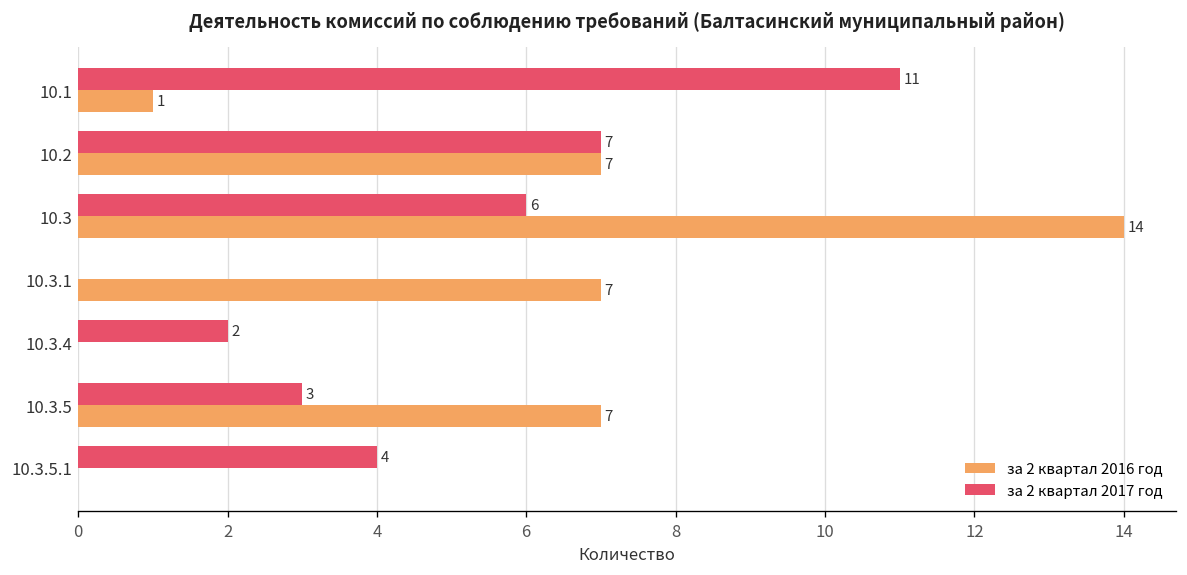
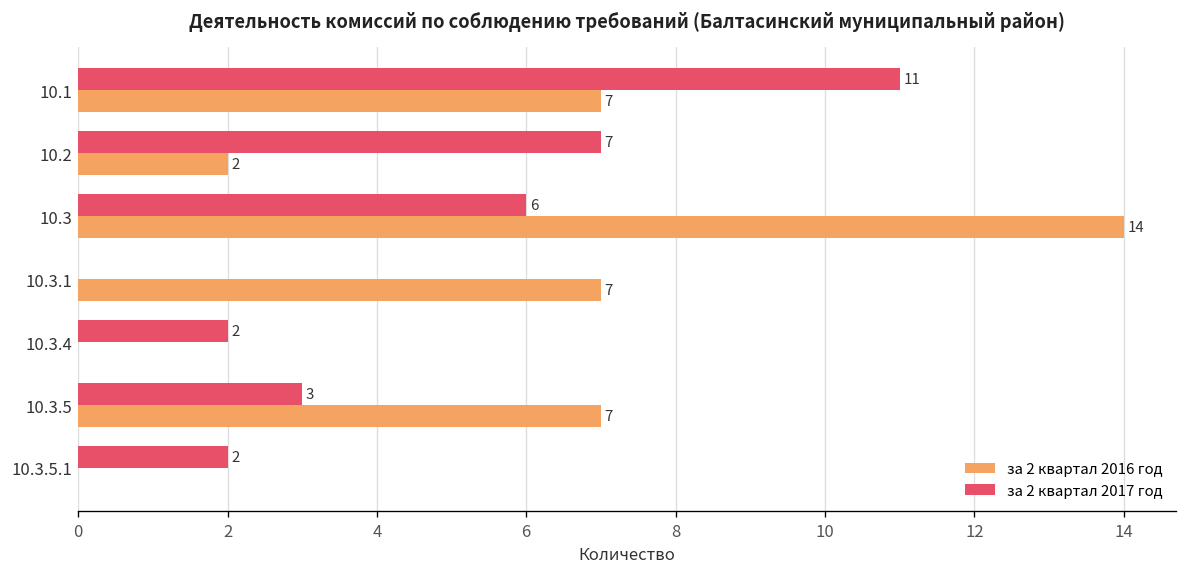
  {
    "за 2 квартал 2016 год": {
-     "10.1": 1,
-     "10.2": 7,
+     "10.1": 7,
+     "10.2": 2,
      "10.3": 14,
      "10.3.1": 7,
      "10.3.5": 7
    },
    "за 2 квартал 2017 год": {
      "10.1": 11,
      "10.2": 7,
      "10.3": 6,
      "10.3.4": 2,
      "10.3.5": 3,
-     "10.3.5.1": 4
+     "10.3.5.1": 2
    }
  }
